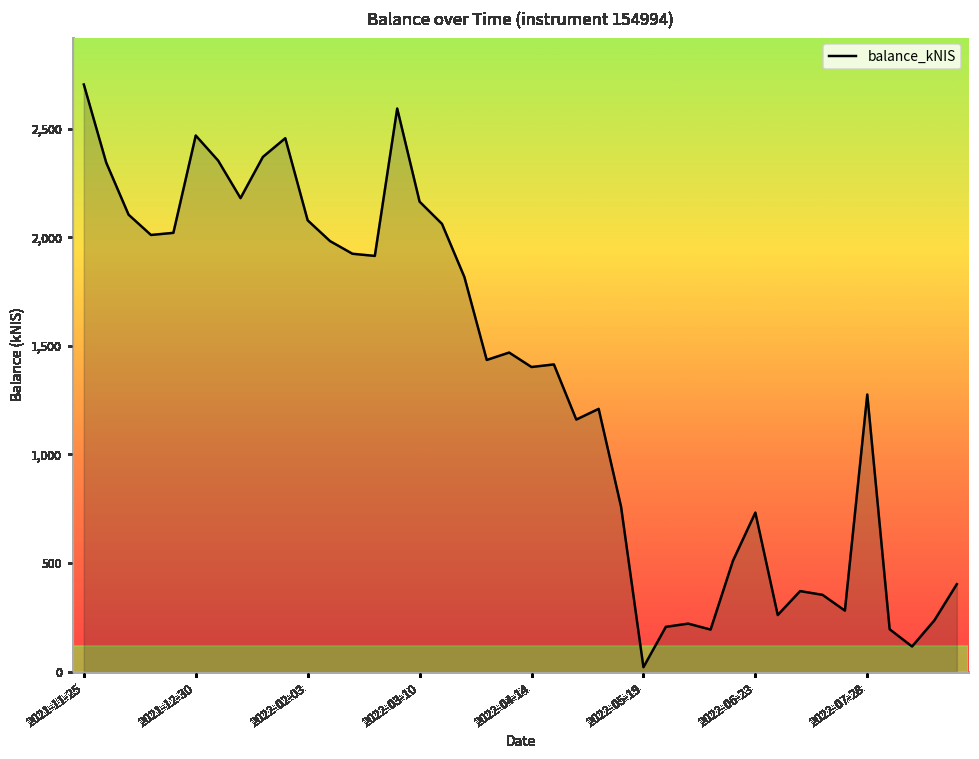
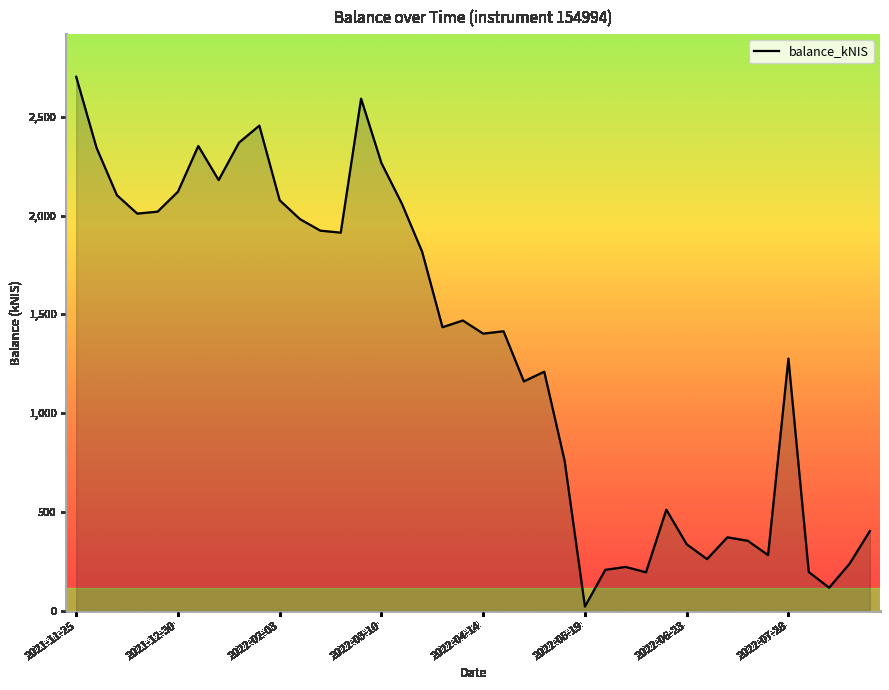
  {
    "2021-11-25": "2,700",
-   "2021-12-30": "2,470",
+   "2021-12-30": "2,120",
    "2022-02-03": "2,080",
-   "2022-03-10": "2,160",
+   "2022-03-10": "2,270",
    "2022-04-14": "1,400",
-   "2022-06-23": "730",
+   "2022-06-23": "340",
    "2022-07-28": "1,280"
  }
